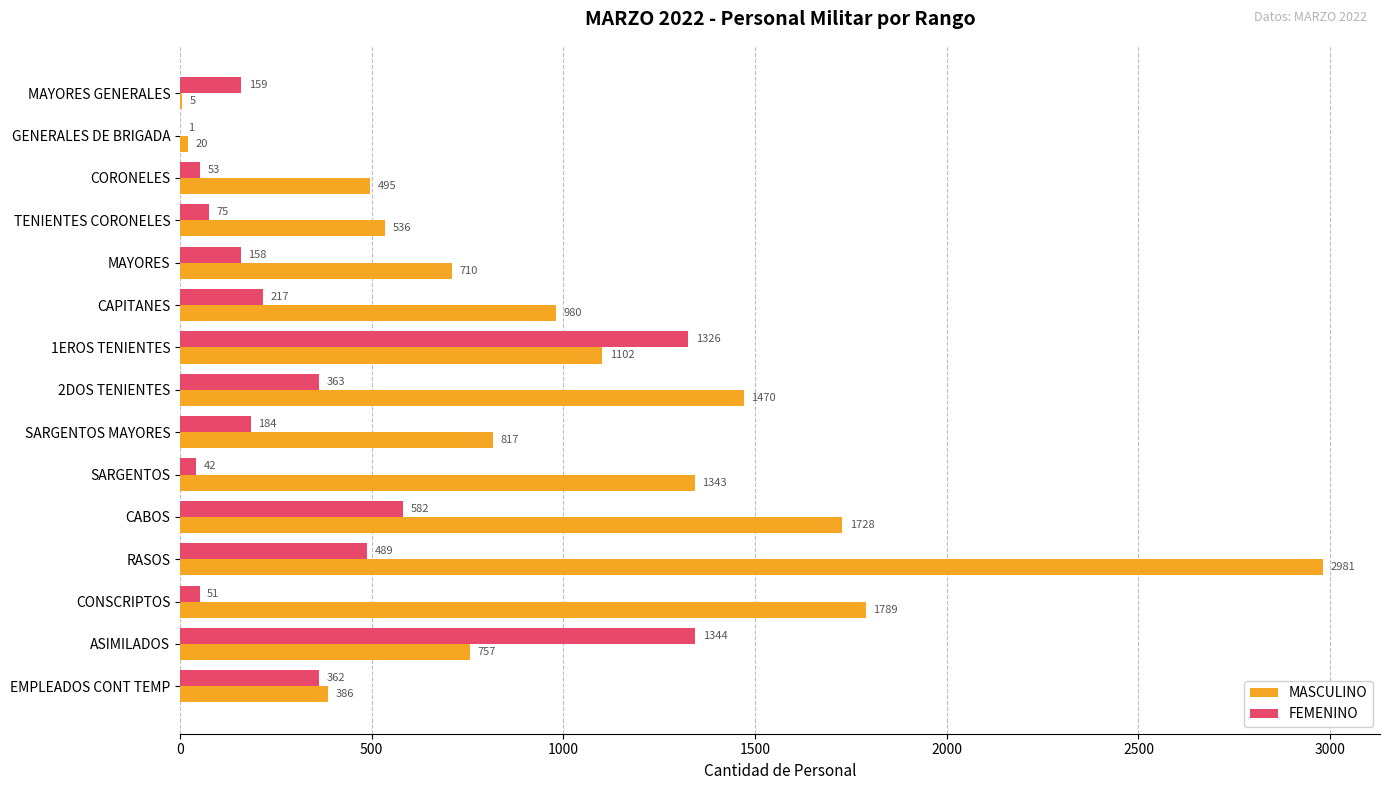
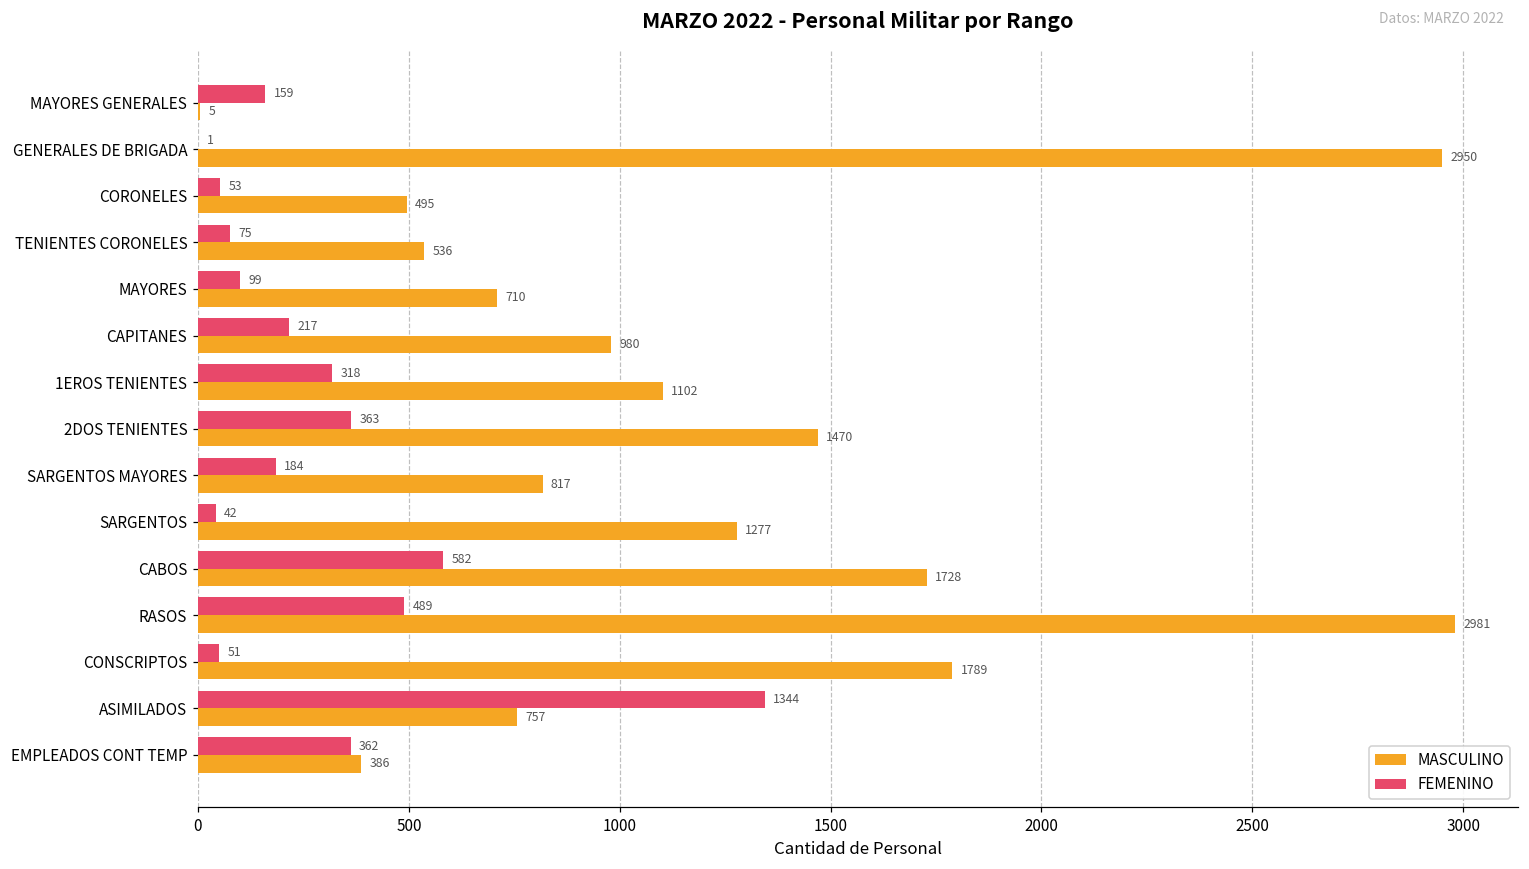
  {
    "MASCULINO": {
      "MAYORES GENERALES": 5,
-     "GENERALES DE BRIGADA": 20,
+     "GENERALES DE BRIGADA": 2950,
      "CORONELES": 495,
      "TENIENTES CORONELES": 536,
      "MAYORES": 710,
      "CAPITANES": 980,
      "1EROS TENIENTES": 1102,
      "2DOS TENIENTES": 1470,
      "SARGENTOS MAYORES": 817,
-     "SARGENTOS": 1343,
+     "SARGENTOS": 1277,
      "CABOS": 1728,
      "RASOS": 2981,
      "CONSCRIPTOS": 1789,
      "ASIMILADOS": 757,
      "EMPLEADOS CONT TEMP": 386
    },
    "FEMENINO": {
      "MAYORES GENERALES": 159,
      "GENERALES DE BRIGADA": 1,
      "CORONELES": 53,
      "TENIENTES CORONELES": 75,
-     "MAYORES": 158,
+     "MAYORES": 99,
      "CAPITANES": 217,
-     "1EROS TENIENTES": 1326,
+     "1EROS TENIENTES": 318,
      "2DOS TENIENTES": 363,
      "SARGENTOS MAYORES": 184,
      "SARGENTOS": 42,
      "CABOS": 582,
      "RASOS": 489,
      "CONSCRIPTOS": 51,
      "ASIMILADOS": 1344,
      "EMPLEADOS CONT TEMP": 362
    }
  }
